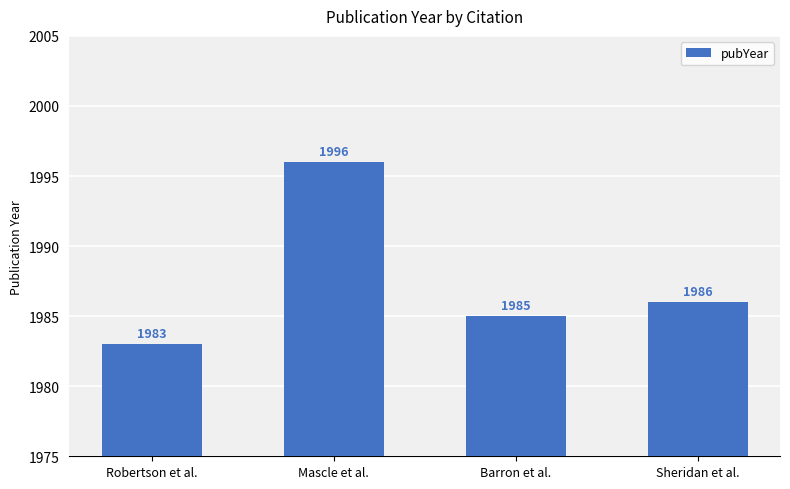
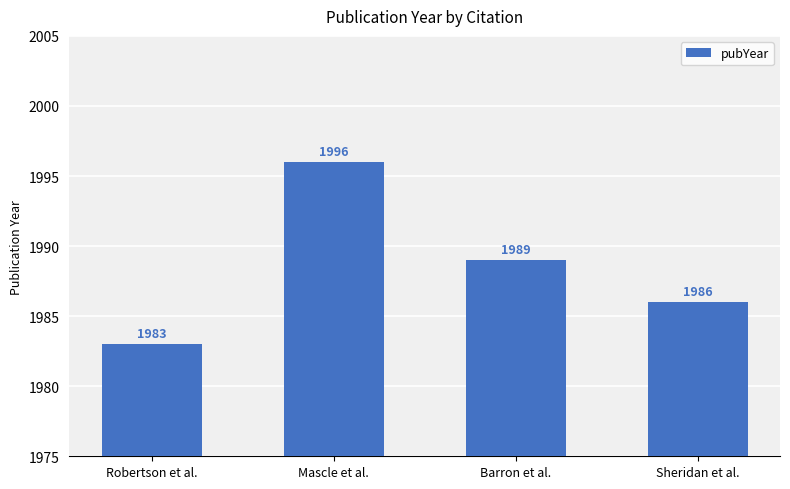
  {
    "Robertson et al.": 1983,
    "Mascle et al.": 1996,
-   "Barron et al.": 1985,
+   "Barron et al.": 1989,
    "Sheridan et al.": 1986
  }
